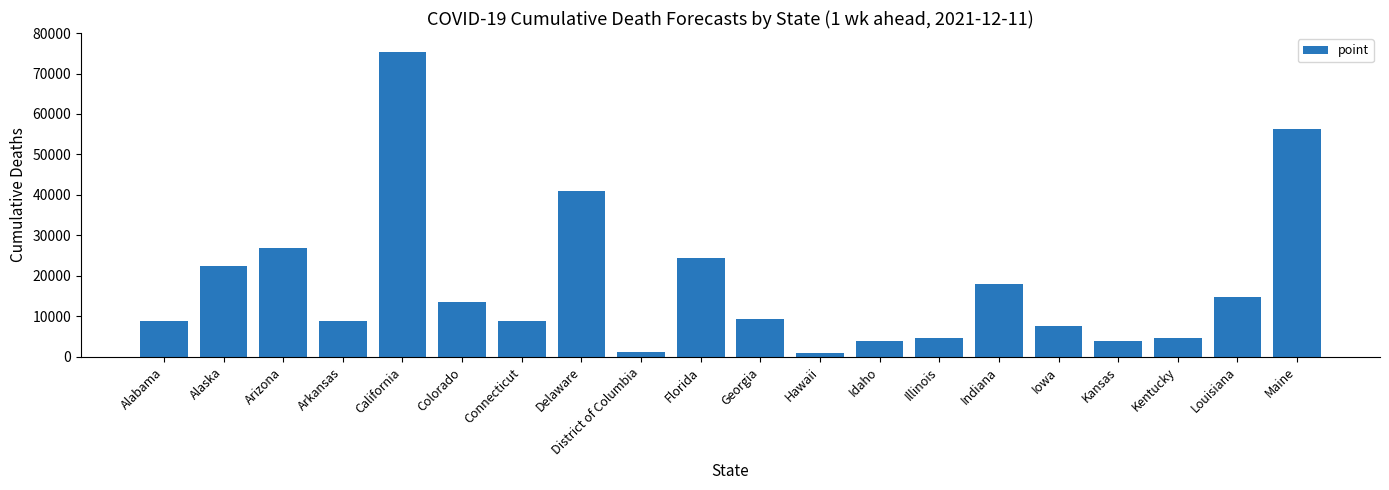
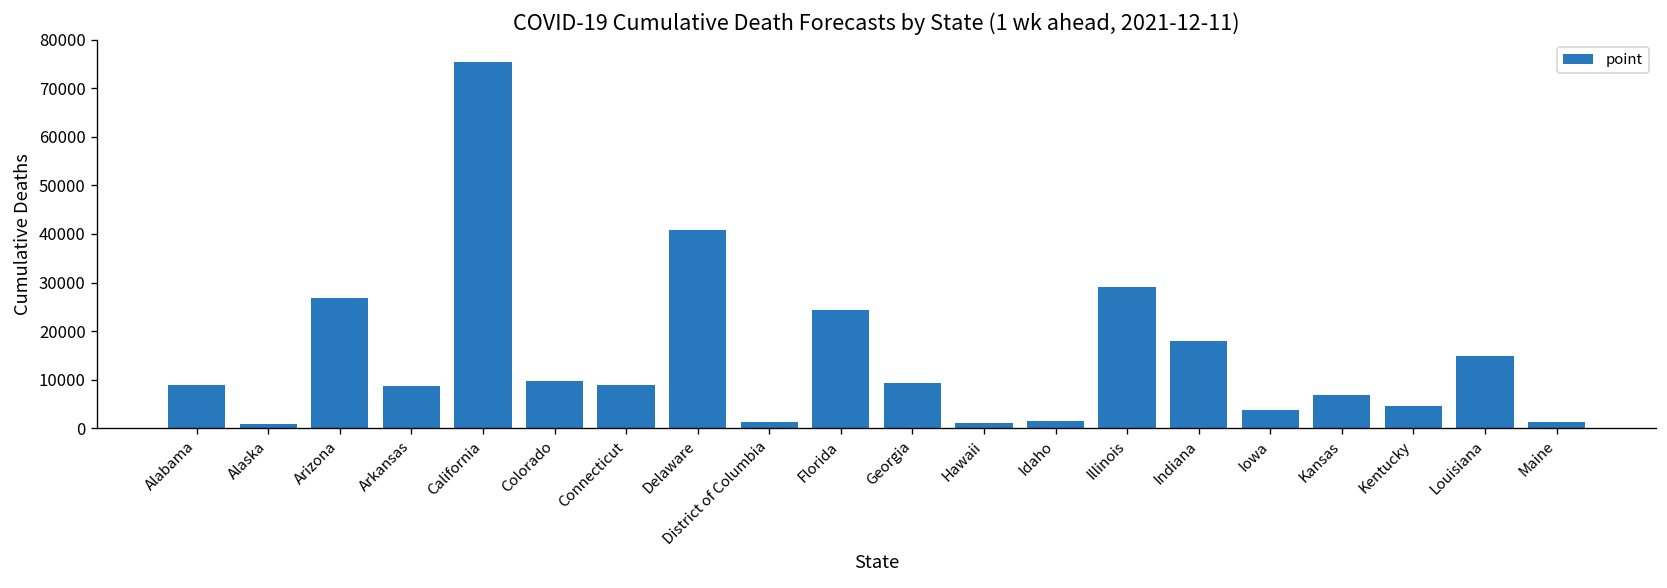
  {
    "Alabama": 9000,
-   "Alaska": 22000,
+   "Alaska": 1000,
    "Arizona": 27000,
    "Arkansas": 9000,
    "California": 75000,
-   "Colorado": 13000,
+   "Colorado": 10000,
    "Connecticut": 9000,
    "Delaware": 41000,
    "District of Columbia": 1000,
    "Florida": 24000,
    "Georgia": 9000,
    "Hawaii": 1000,
-   "Idaho": 4000,
-   "Illinois": 5000,
+   "Idaho": 1000,
+   "Illinois": 29000,
    "Indiana": 18000,
-   "Iowa": 8000,
-   "Kansas": 4000,
+   "Iowa": 4000,
+   "Kansas": 7000,
    "Kentucky": 5000,
    "Louisiana": 15000,
-   "Maine": 56000
+   "Maine": 1000
  }
